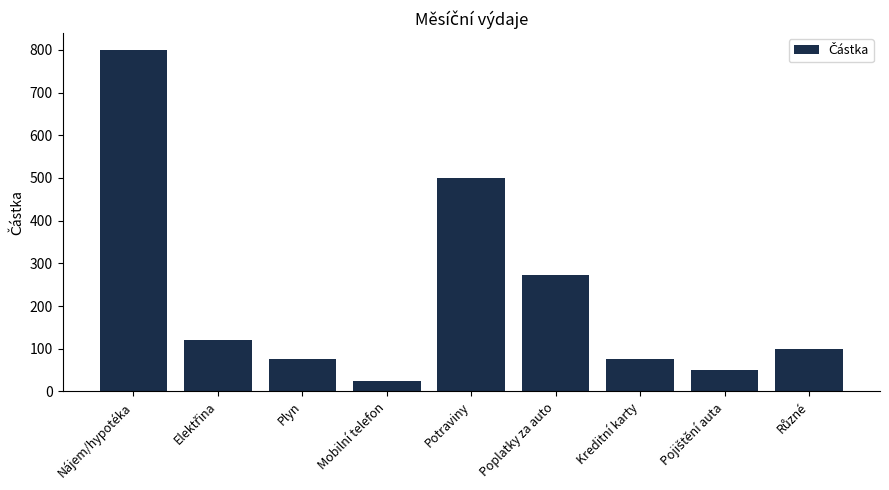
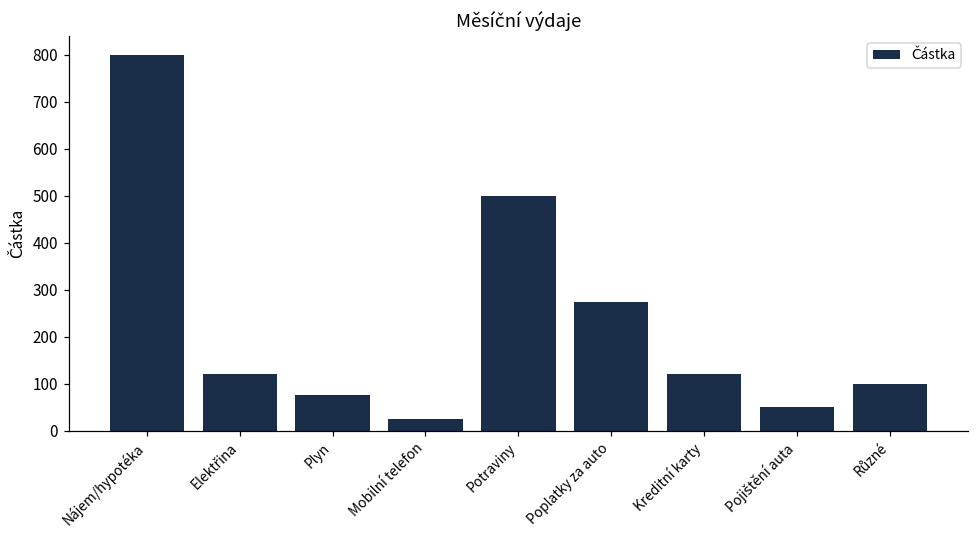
  {
    "Nájem/hypotéka": 800,
    "Elektřina": 120,
    "Plyn": 80,
    "Mobilní telefon": 20,
    "Potraviny": 500,
    "Poplatky za auto": 270,
-   "Kreditní karty": 80,
+   "Kreditní karty": 120,
    "Pojištění auta": 50,
    "Různé": 100
  }
